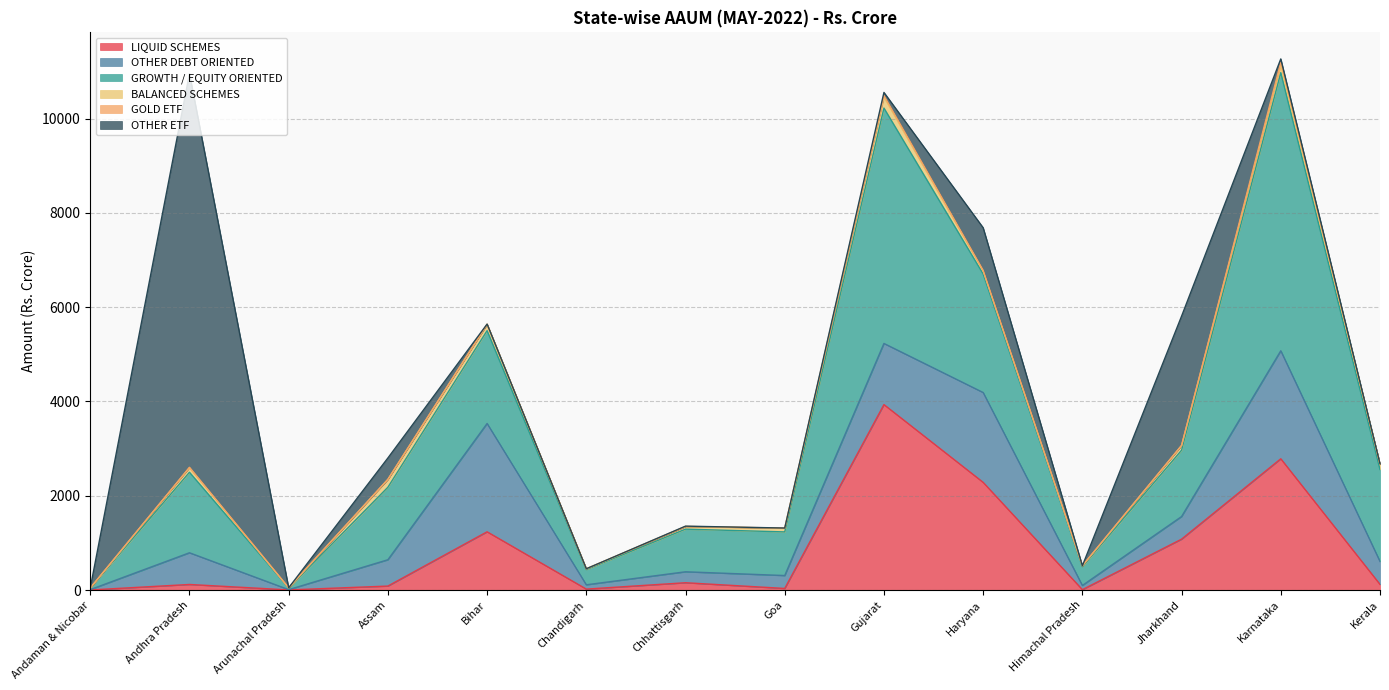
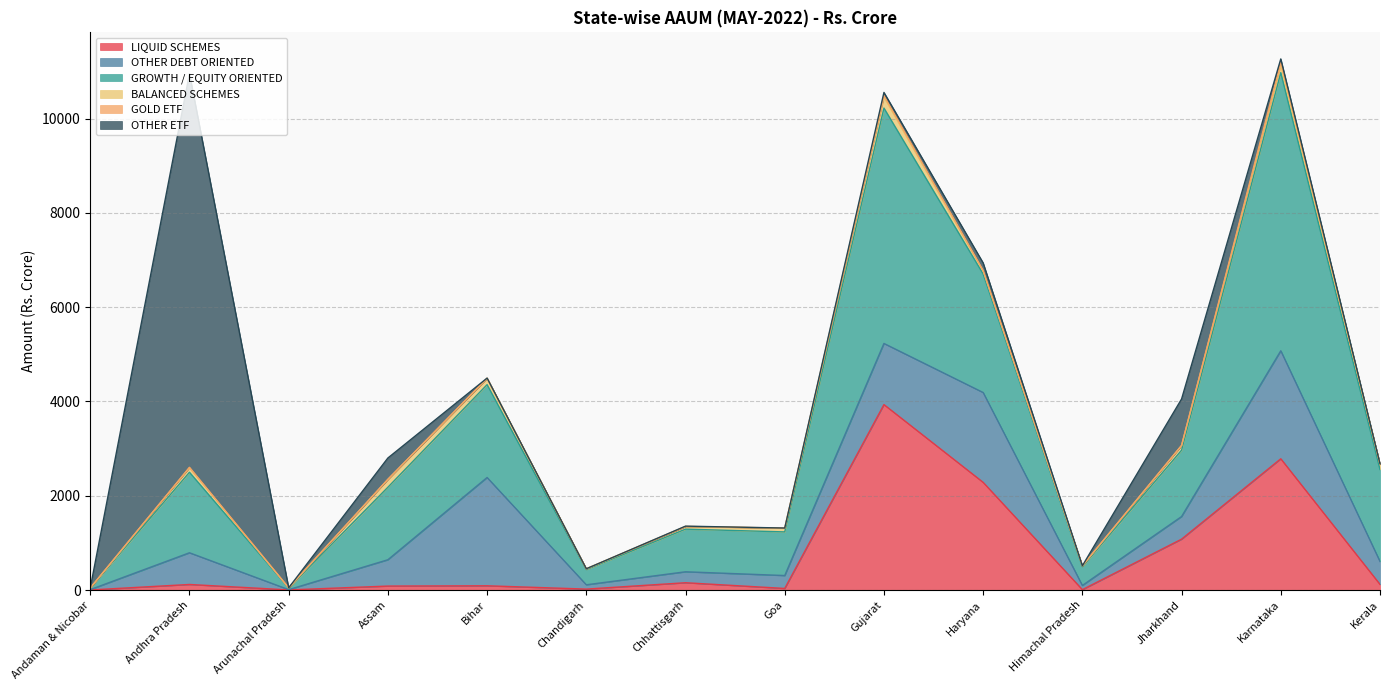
  {
    "LIQUID SCHEMES": {
      "Andhra Pradesh": 100,
      "Assam": 100,
-     "Bihar": 1200,
+     "Bihar": 100,
      "Chandigarh": 0,
      "Chhattisgarh": 200,
      "Goa": 0,
      "Gujarat": 3900,
      "Haryana": 2300,
      "Himachal Pradesh": 0,
      "Jharkhand": 1100,
      "Karnataka": 2800,
      "Kerala": 100
    },
    "OTHER ETF": {
      "Assam": 500,
      "Gujarat": 100,
-     "Haryana": 900,
-     "Jharkhand": 2700,
+     "Haryana": 200,
+     "Jharkhand": 1000,
      "Karnataka": 100
    }
  }
